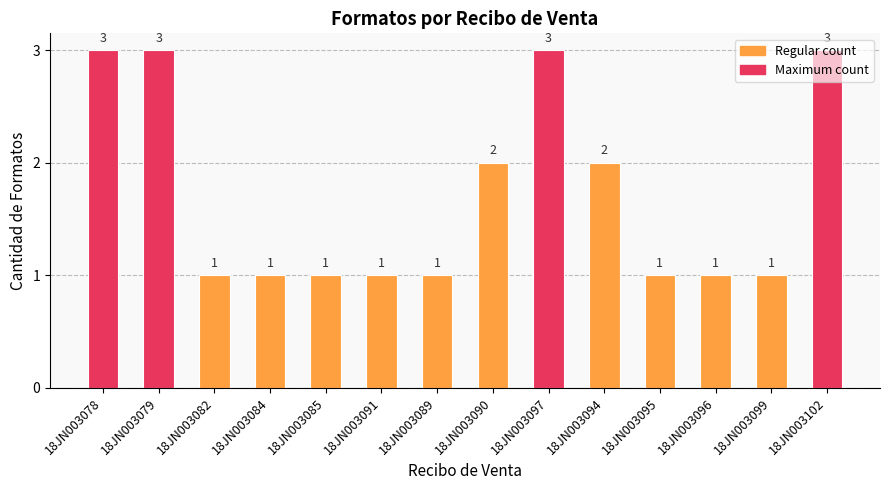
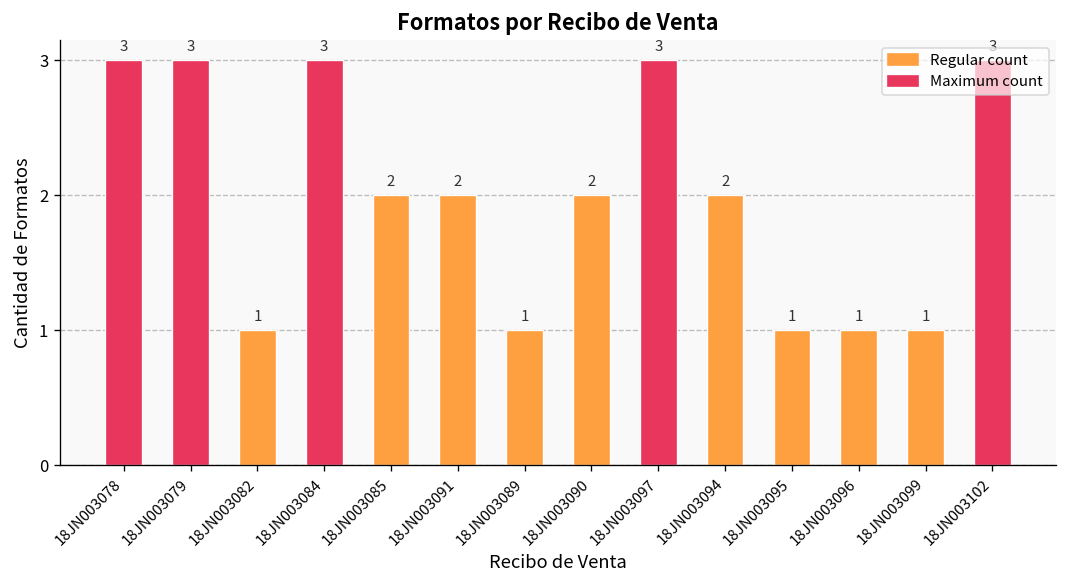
  {
    "18JN003078": 3,
    "18JN003079": 3,
    "18JN003082": 1,
-   "18JN003084": 1,
-   "18JN003085": 1,
-   "18JN003091": 1,
+   "18JN003084": 3,
+   "18JN003085": 2,
+   "18JN003091": 2,
    "18JN003089": 1,
    "18JN003090": 2,
    "18JN003097": 3,
    "18JN003094": 2,
    "18JN003095": 1,
    "18JN003096": 1,
    "18JN003099": 1
  }
